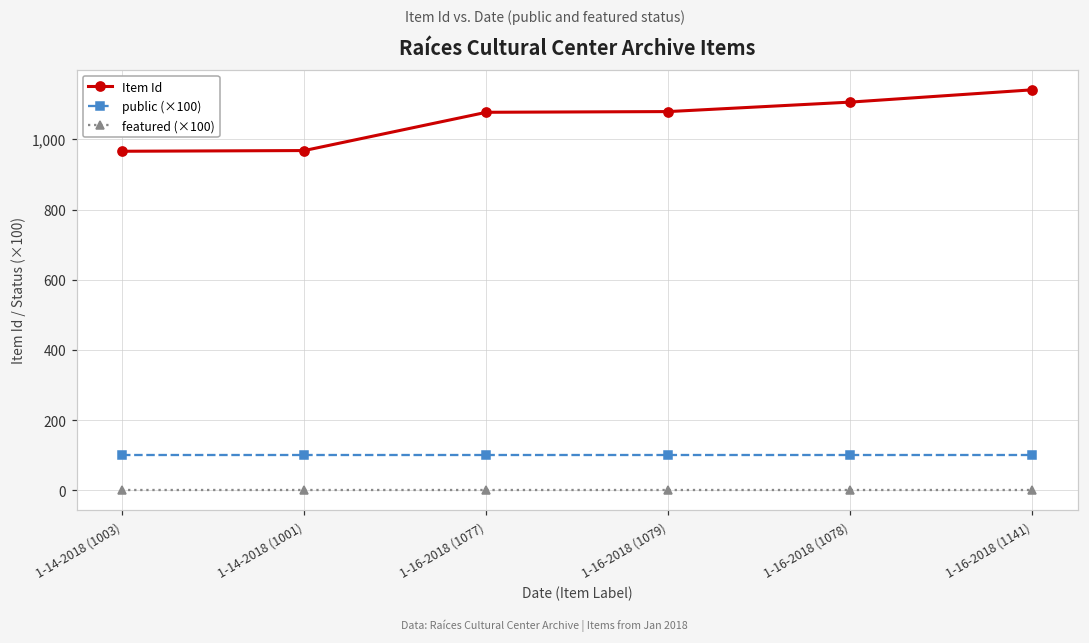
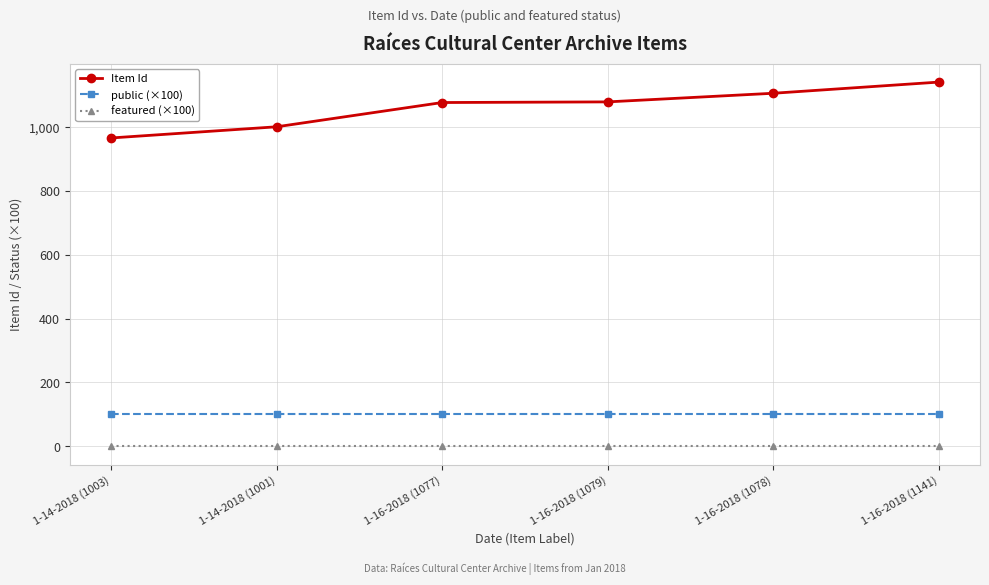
  {
    "Item Id": {
      "1-14-2018 (1003)": "970",
-     "1-14-2018 (1001)": "970",
+     "1-14-2018 (1001)": "1,000",
      "1-16-2018 (1077)": "1,080",
      "1-16-2018 (1079)": "1,080",
      "1-16-2018 (1078)": "1,110",
      "1-16-2018 (1141)": "1,140"
    },
    "public (×100)": {
      "1-14-2018 (1003)": "100",
      "1-14-2018 (1001)": "100",
      "1-16-2018 (1077)": "100",
      "1-16-2018 (1079)": "100",
      "1-16-2018 (1078)": "100",
      "1-16-2018 (1141)": "100"
    },
    "featured (×100)": {
      "1-14-2018 (1003)": "0",
      "1-14-2018 (1001)": "0",
      "1-16-2018 (1077)": "0",
      "1-16-2018 (1079)": "0",
      "1-16-2018 (1078)": "0",
      "1-16-2018 (1141)": "0"
    }
  }
